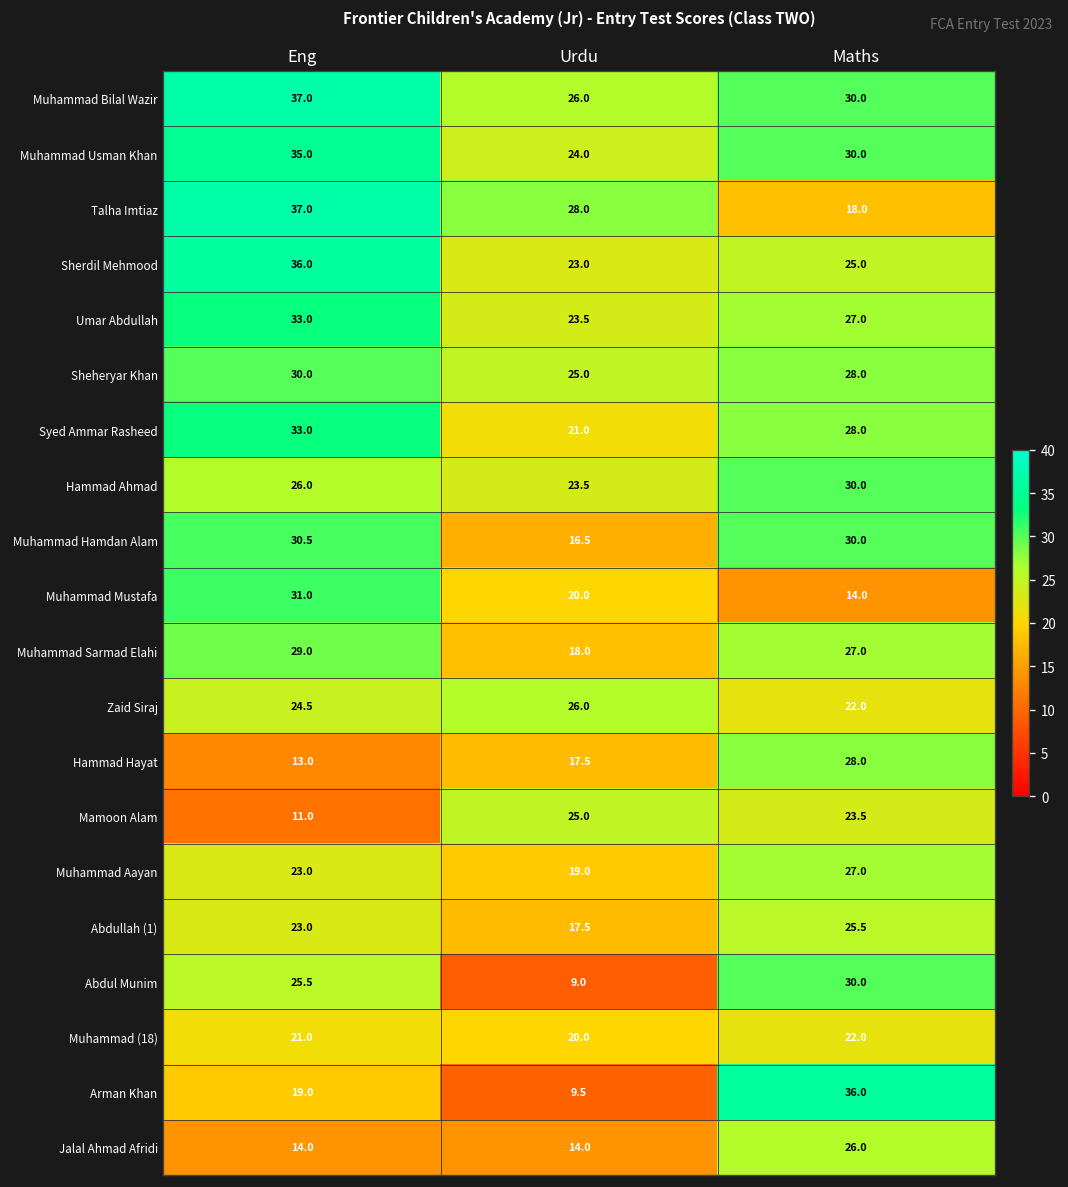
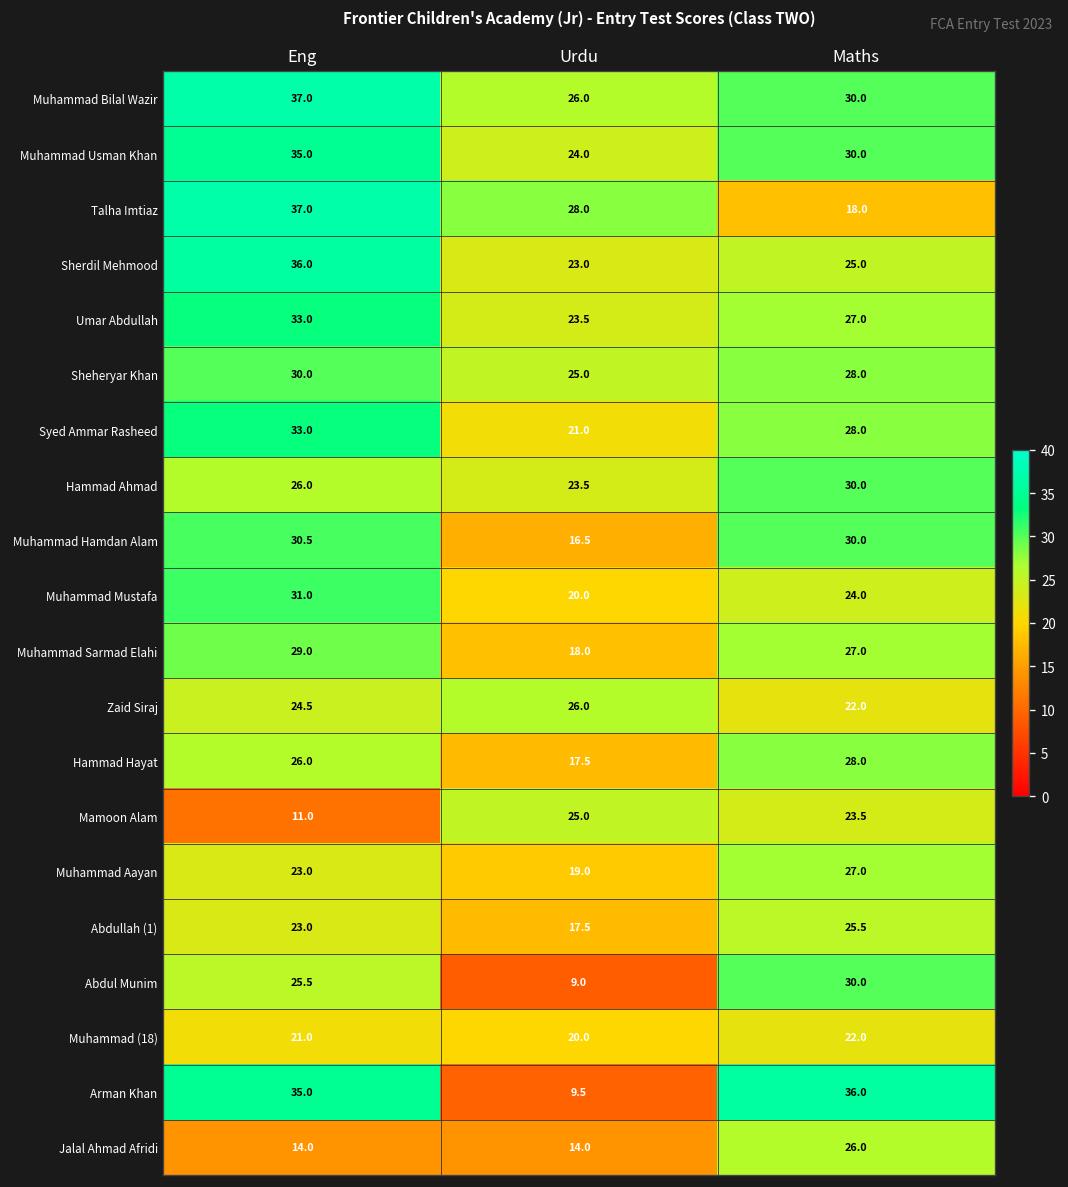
  {
    "Muhammad Bilal Wazir": {
      "Eng": 37.0,
      "Urdu": 26.0,
      "Maths": 30.0
    },
    "Muhammad Usman Khan": {
      "Eng": 35.0,
      "Urdu": 24.0,
      "Maths": 30.0
    },
    "Talha Imtiaz": {
      "Eng": 37.0,
      "Urdu": 28.0,
      "Maths": 18.0
    },
    "Sherdil Mehmood": {
      "Eng": 36.0,
      "Urdu": 23.0,
      "Maths": 25.0
    },
    "Umar Abdullah": {
      "Eng": 33.0,
      "Urdu": 23.5,
      "Maths": 27.0
    },
    "Sheheryar Khan": {
      "Eng": 30.0,
      "Urdu": 25.0,
      "Maths": 28.0
    },
    "Syed Ammar Rasheed": {
      "Eng": 33.0,
      "Urdu": 21.0,
      "Maths": 28.0
    },
    "Hammad Ahmad": {
      "Eng": 26.0,
      "Urdu": 23.5,
      "Maths": 30.0
    },
    "Muhammad Hamdan Alam": {
      "Eng": 30.5,
      "Urdu": 16.5,
      "Maths": 30.0
    },
    "Muhammad Mustafa": {
      "Eng": 31.0,
      "Urdu": 20.0,
-     "Maths": 14.0
+     "Maths": 24.0
    },
    "Muhammad Sarmad Elahi": {
      "Eng": 29.0,
      "Urdu": 18.0,
      "Maths": 27.0
    },
    "Zaid Siraj": {
      "Eng": 24.5,
      "Urdu": 26.0,
      "Maths": 22.0
    },
    "Hammad Hayat": {
-     "Eng": 13.0,
+     "Eng": 26.0,
      "Urdu": 17.5,
      "Maths": 28.0
    },
    "Mamoon Alam": {
      "Eng": 11.0,
      "Urdu": 25.0,
      "Maths": 23.5
    },
    "Muhammad Aayan": {
      "Eng": 23.0,
      "Urdu": 19.0,
      "Maths": 27.0
    },
    "Abdullah (1)": {
      "Eng": 23.0,
      "Urdu": 17.5,
      "Maths": 25.5
    },
    "Abdul Munim": {
      "Eng": 25.5,
      "Urdu": 9.0,
      "Maths": 30.0
    },
    "Muhammad (18)": {
      "Eng": 21.0,
      "Urdu": 20.0,
      "Maths": 22.0
    },
    "Arman Khan": {
-     "Eng": 19.0,
+     "Eng": 35.0,
      "Urdu": 9.5,
      "Maths": 36.0
    },
    "Jalal Ahmad Afridi": {
      "Eng": 14.0,
      "Urdu": 14.0,
      "Maths": 26.0
    }
  }
